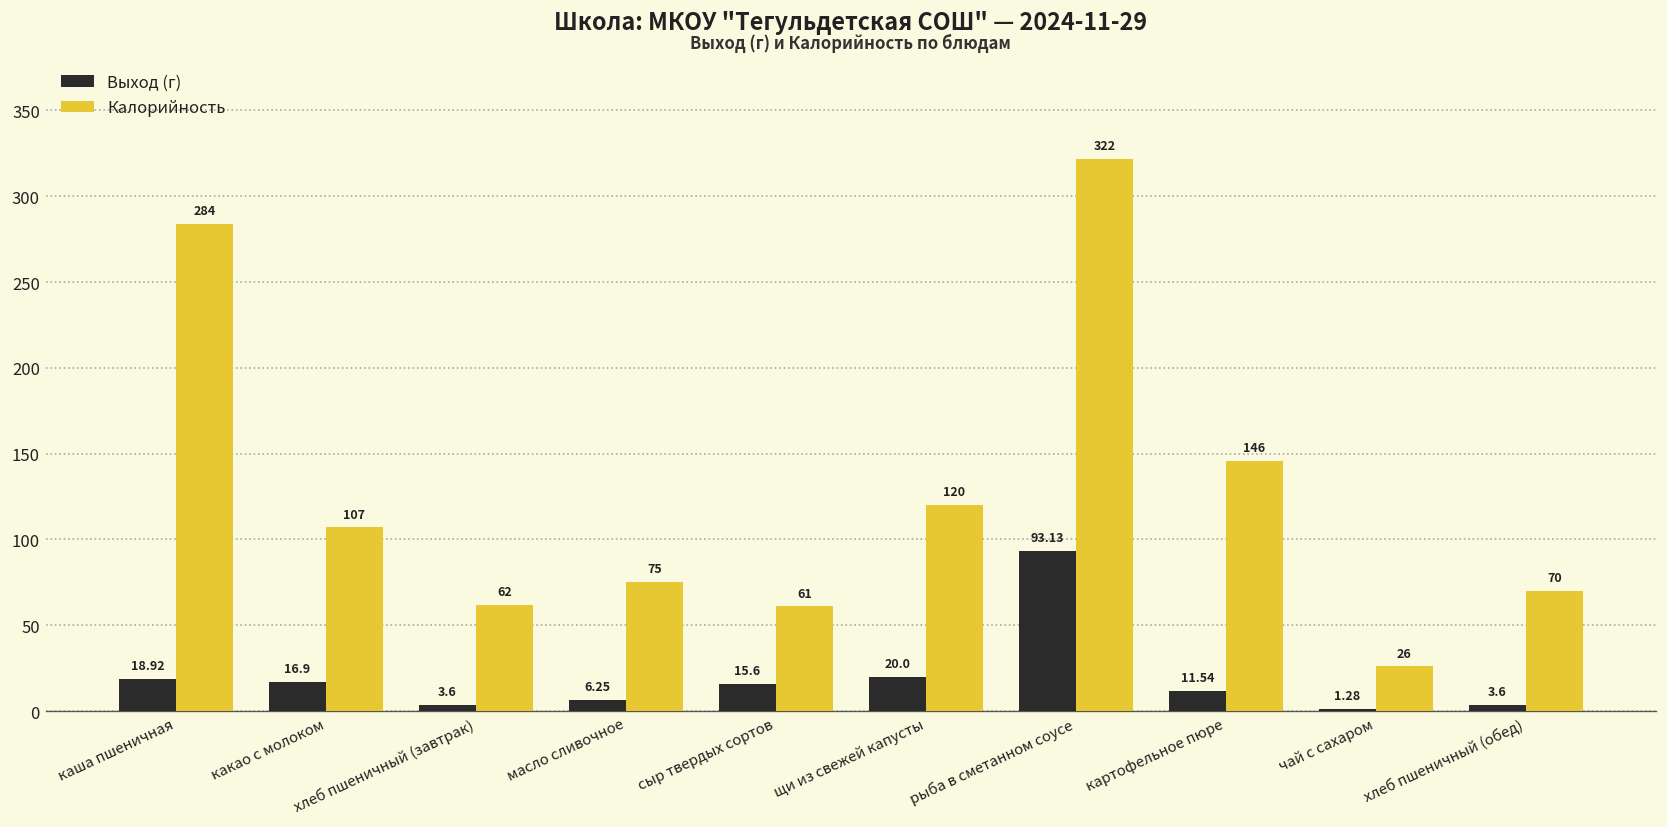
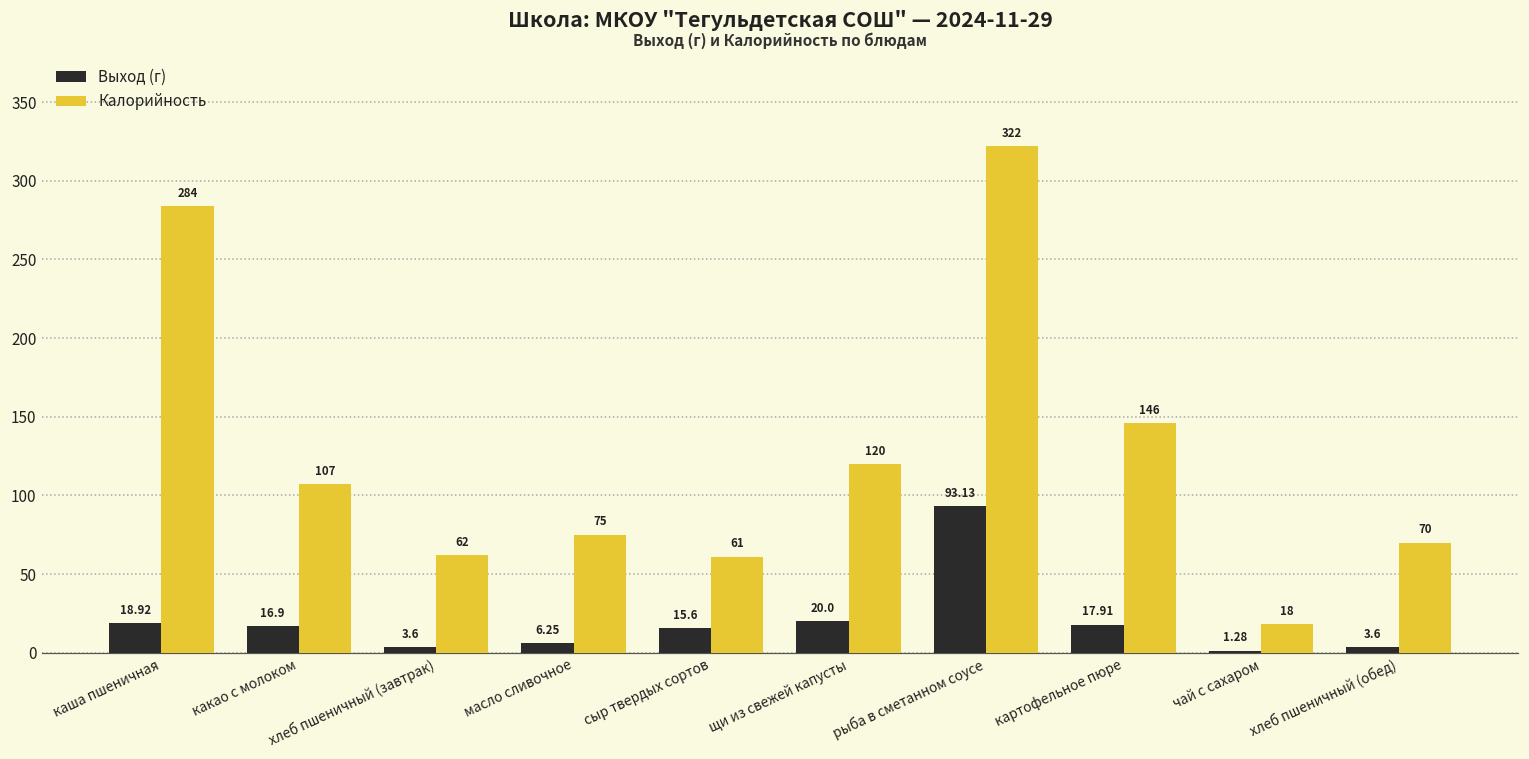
  {
    "Выход (г)": {
      "каша пшеничная": 18.92,
      "какао с молоком": 16.9,
      "хлеб пшеничный (завтрак)": 3.6,
      "масло сливочное": 6.25,
      "сыр твердых сортов": 15.6,
      "щи из свежей капусты": 20.0,
      "рыба в сметанном соусе": 93.13,
-     "картофельное пюре": 11.54,
+     "картофельное пюре": 17.91,
      "чай с сахаром": 1.28,
      "хлеб пшеничный (обед)": 3.6
    },
    "Калорийность": {
      "каша пшеничная": 284,
      "какао с молоком": 107,
      "хлеб пшеничный (завтрак)": 62,
      "масло сливочное": 75,
      "сыр твердых сортов": 61,
      "щи из свежей капусты": 120,
      "рыба в сметанном соусе": 322,
      "картофельное пюре": 146,
-     "чай с сахаром": 26,
+     "чай с сахаром": 18,
      "хлеб пшеничный (обед)": 70
    }
  }
